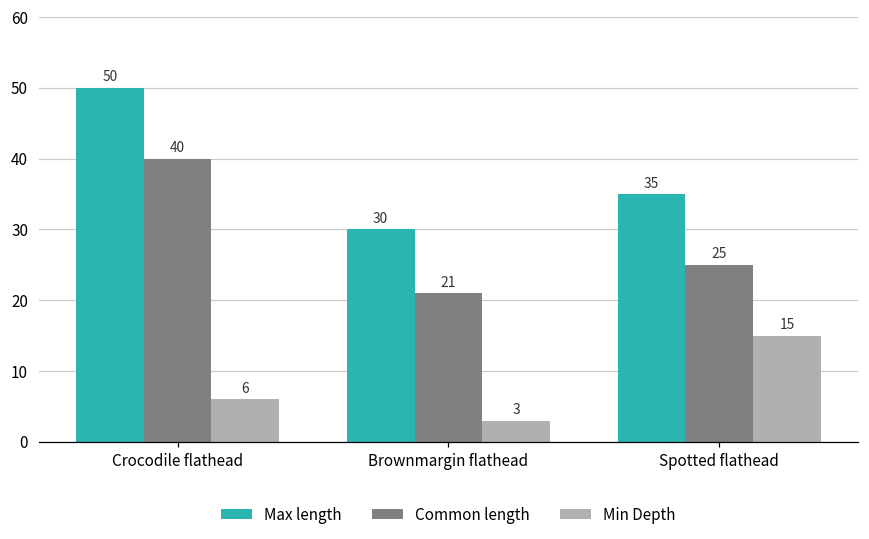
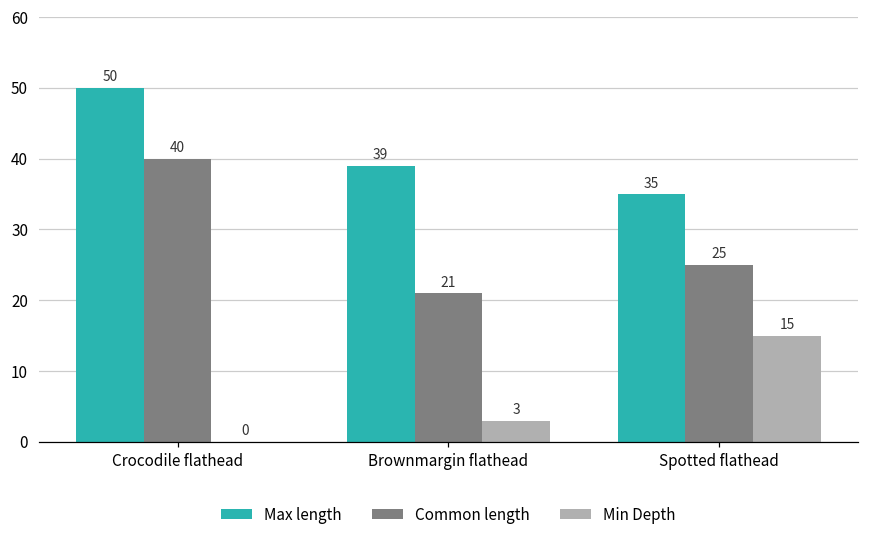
  {
    "Max length": {
      "Crocodile flathead": 50,
-     "Brownmargin flathead": 30,
+     "Brownmargin flathead": 39,
      "Spotted flathead": 35
    },
    "Common length": {
      "Crocodile flathead": 40,
      "Brownmargin flathead": 21,
      "Spotted flathead": 25
    },
    "Min Depth": {
-     "Crocodile flathead": 6,
+     "Crocodile flathead": 0,
      "Brownmargin flathead": 3,
      "Spotted flathead": 15
    }
  }
